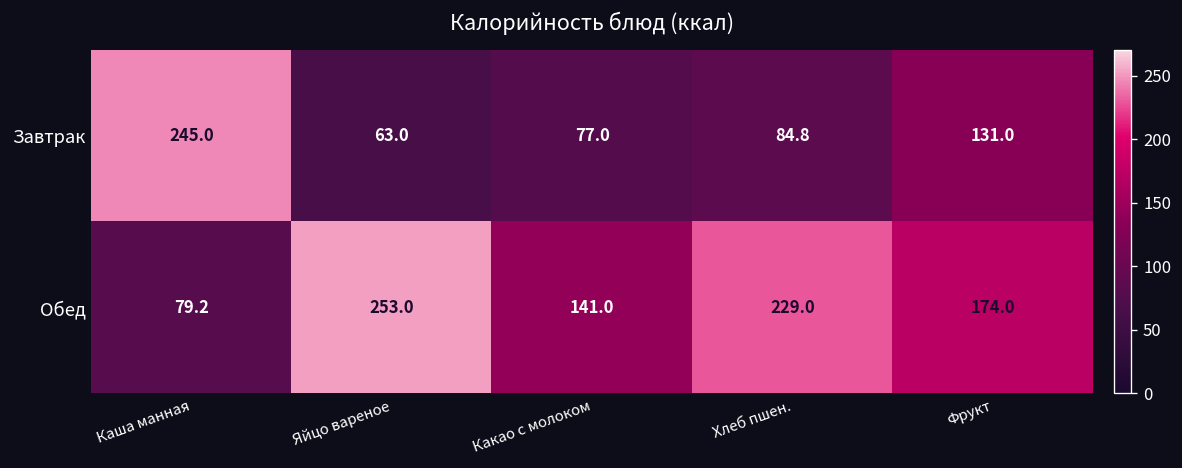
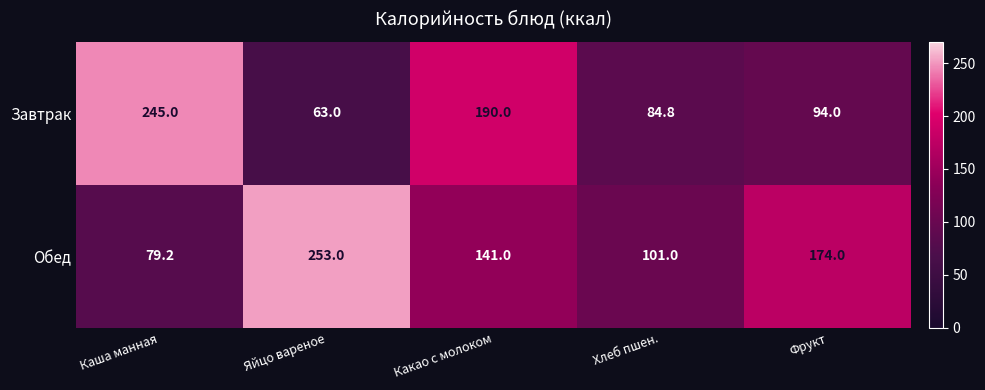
  {
    "Завтрак": {
      "Каша манная": 245.0,
      "Яйцо вареное": 63.0,
-     "Какао с молоком": 77.0,
+     "Какао с молоком": 190.0,
      "Хлеб пшен.": 84.8,
-     "Фрукт": 131.0
+     "Фрукт": 94.0
    },
    "Обед": {
      "Каша манная": 79.2,
      "Яйцо вареное": 253.0,
      "Какао с молоком": 141.0,
-     "Хлеб пшен.": 229.0,
+     "Хлеб пшен.": 101.0,
      "Фрукт": 174.0
    }
  }
